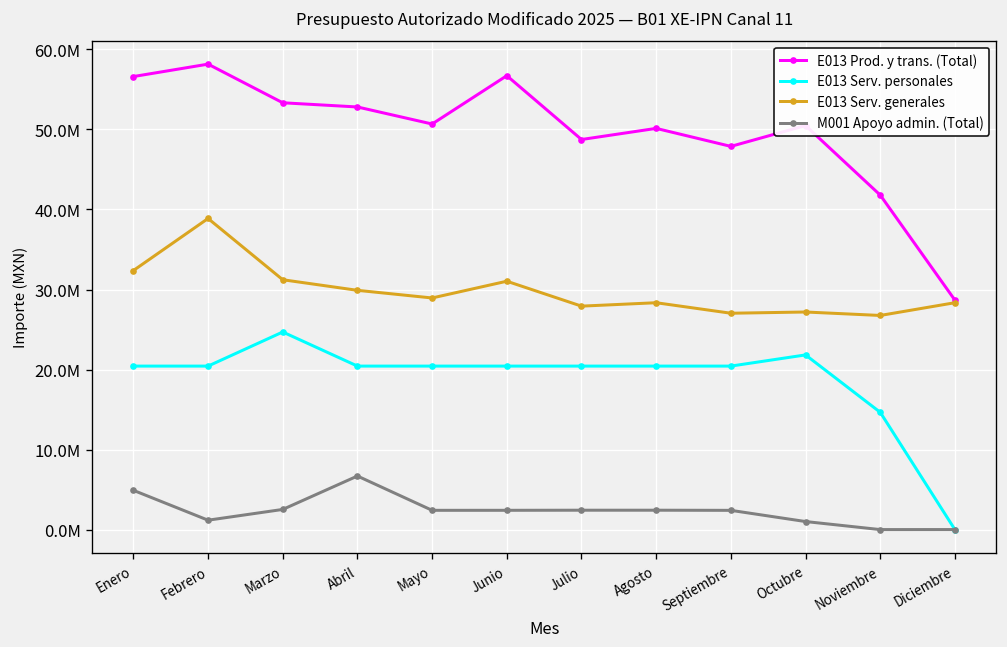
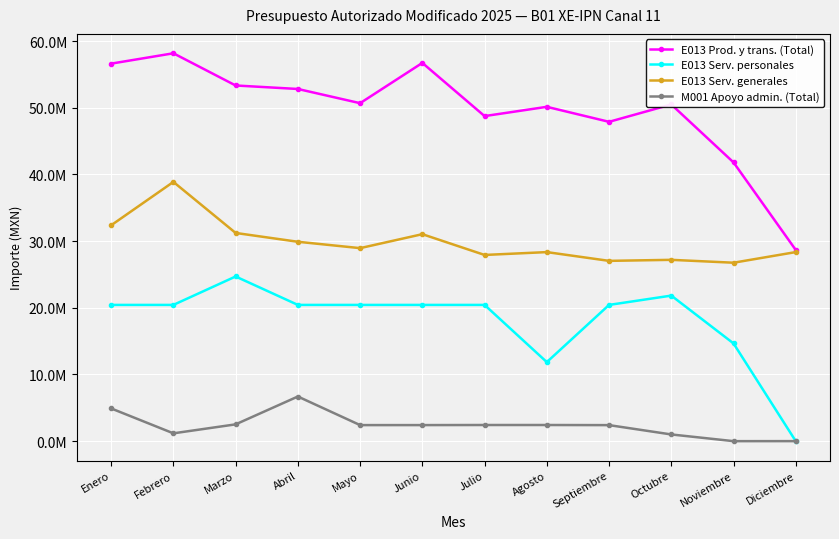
  {
    "E013 Prod. y trans. (Total)": {
      "Enero": 57000000,
      "Febrero": 58000000,
      "Marzo": 53000000,
      "Abril": 53000000,
      "Mayo": 51000000,
      "Junio": 57000000,
      "Julio": 49000000,
      "Agosto": 50000000,
      "Septiembre": 48000000,
      "Noviembre": 42000000
    },
    "E013 Serv. personales": {
      "Enero": 20000000,
      "Febrero": 20000000,
      "Marzo": 25000000,
      "Abril": 20000000,
      "Mayo": 20000000,
      "Junio": 20000000,
      "Julio": 20000000,
-     "Agosto": 20000000,
+     "Agosto": 12000000,
      "Septiembre": 20000000,
      "Octubre": 22000000,
      "Noviembre": 15000000
    },
    "E013 Serv. generales": {
      "Enero": 32000000,
      "Febrero": 39000000,
      "Marzo": 31000000,
      "Abril": 30000000,
      "Mayo": 29000000,
      "Junio": 31000000,
      "Julio": 28000000,
      "Agosto": 28000000,
      "Septiembre": 27000000,
      "Octubre": 27000000,
      "Noviembre": 27000000
    },
    "M001 Apoyo admin. (Total)": {
      "Enero": 5000000,
      "Febrero": 1000000,
      "Marzo": 3000000,
      "Abril": 7000000,
      "Mayo": 2000000,
      "Junio": 2000000,
      "Julio": 2000000,
      "Agosto": 2000000,
      "Septiembre": 2000000,
      "Octubre": 1000000,
      "Noviembre": 0
    }
  }
